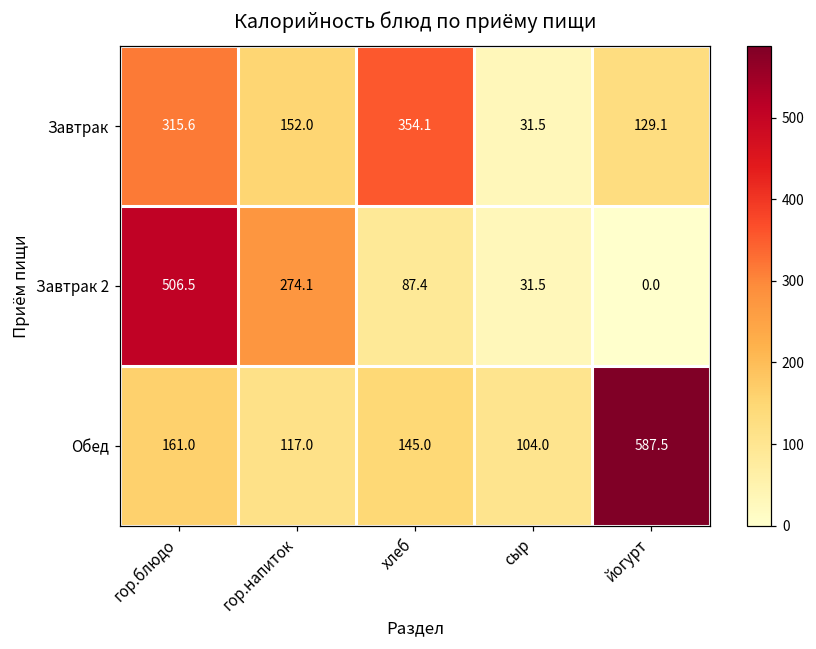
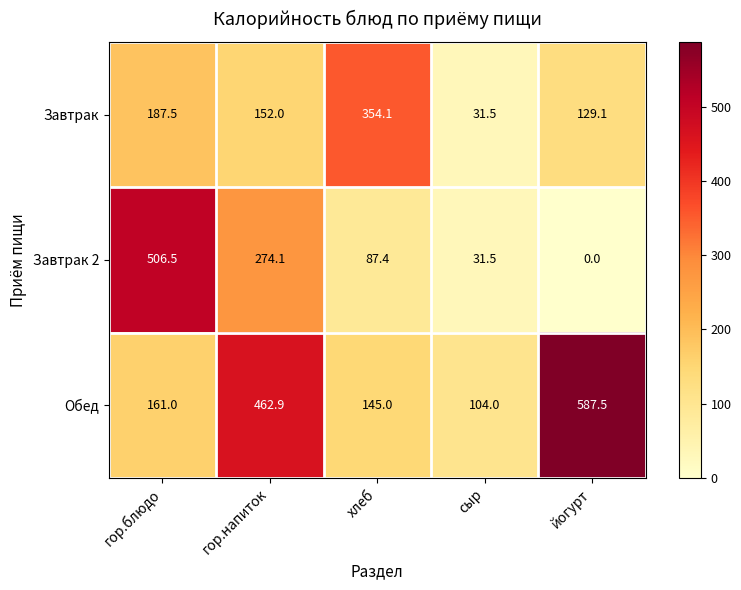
  {
    "Завтрак": {
-     "гор.блюдо": 315.6,
+     "гор.блюдо": 187.5,
      "гор.напиток": 152.0,
      "хлеб": 354.1,
      "сыр": 31.5,
      "йогурт": 129.1
    },
    "Завтрак 2": {
      "гор.блюдо": 506.5,
      "гор.напиток": 274.1,
      "хлеб": 87.4,
      "сыр": 31.5,
      "йогурт": 0.0
    },
    "Обед": {
      "гор.блюдо": 161.0,
-     "гор.напиток": 117.0,
+     "гор.напиток": 462.9,
      "хлеб": 145.0,
      "сыр": 104.0,
      "йогурт": 587.5
    }
  }
